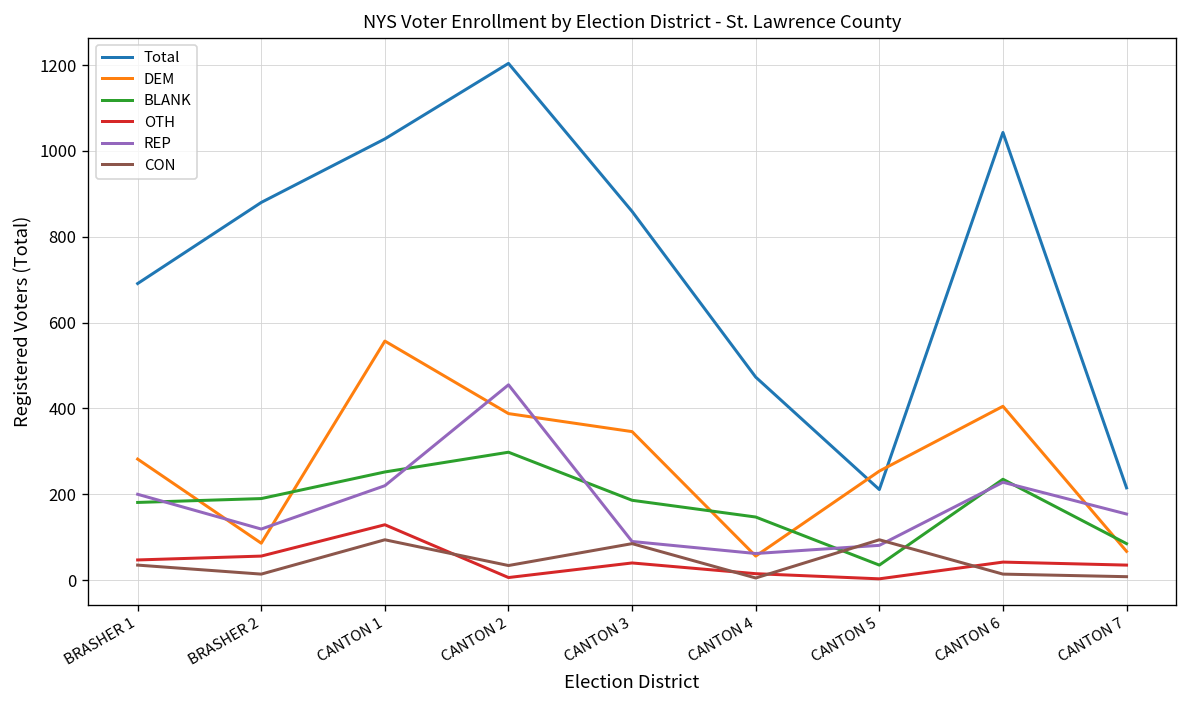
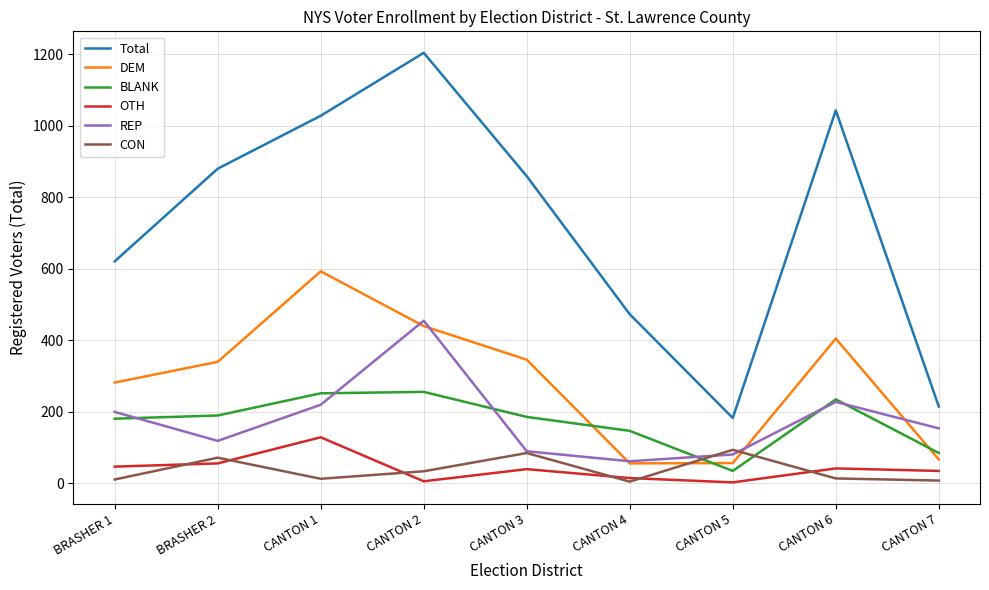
  {
    "Total": {
-     "BRASHER 1": 690,
+     "BRASHER 1": 620,
      "BRASHER 2": 880,
      "CANTON 1": 1030,
      "CANTON 2": 1200,
      "CANTON 3": 860,
      "CANTON 4": 470,
-     "CANTON 5": 210,
+     "CANTON 5": 180,
      "CANTON 6": 1040,
      "CANTON 7": 220
    },
    "DEM": {
      "BRASHER 1": 280,
-     "BRASHER 2": 90,
-     "CANTON 1": 560,
-     "CANTON 2": 390,
+     "BRASHER 2": 340,
+     "CANTON 1": 590,
+     "CANTON 2": 440,
      "CANTON 3": 350,
-     "CANTON 5": 250,
+     "CANTON 5": 60,
      "CANTON 6": 410,
      "CANTON 7": 70
    },
    "BLANK": {
      "BRASHER 1": 180,
      "BRASHER 2": 190,
      "CANTON 1": 250,
-     "CANTON 2": 300,
+     "CANTON 2": 260,
      "CANTON 3": 190,
      "CANTON 4": 150,
      "CANTON 5": 40,
      "CANTON 7": 90
    },
    "OTH": {
      "BRASHER 1": 50,
      "BRASHER 2": 60,
      "CANTON 1": 130,
      "CANTON 2": 10,
      "CANTON 3": 40,
      "CANTON 4": 20,
      "CANTON 5": 0,
      "CANTON 6": 40,
      "CANTON 7": 40
    },
    "REP": {
      "BRASHER 1": 200,
      "BRASHER 2": 120,
      "CANTON 1": 220,
      "CANTON 2": 460,
      "CANTON 5": 80,
      "CANTON 7": 150
    },
    "CON": {
-     "BRASHER 1": 40,
-     "BRASHER 2": 10,
-     "CANTON 1": 90,
+     "BRASHER 1": 10,
+     "BRASHER 2": 70,
+     "CANTON 1": 10,
      "CANTON 2": 30,
      "CANTON 4": 10,
      "CANTON 5": 90,
      "CANTON 6": 10,
      "CANTON 7": 10
    }
  }
